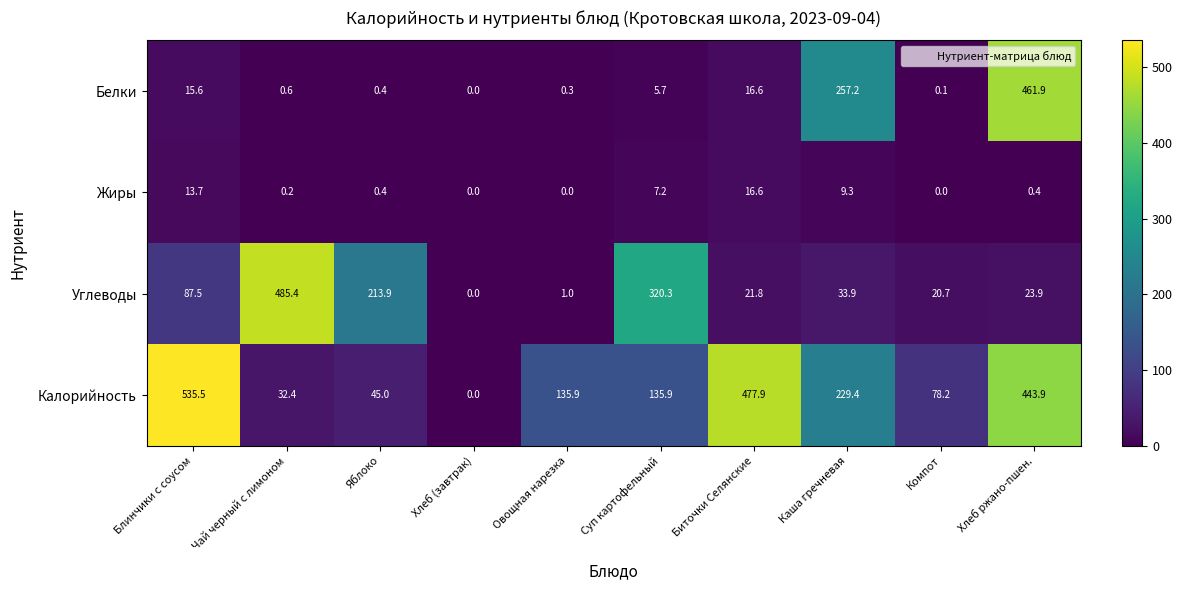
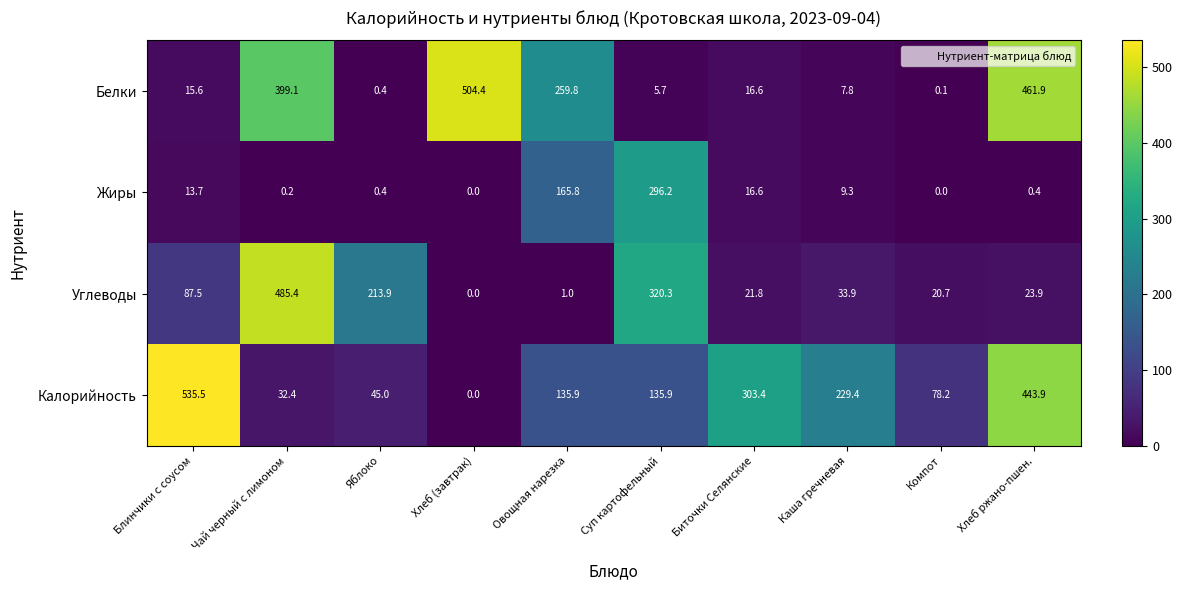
  {
    "Белки": {
      "Блинчики с соусом": 15.6,
-     "Чай черный с лимоном": 0.6,
+     "Чай черный с лимоном": 399.1,
      "Яблоко": 0.4,
-     "Хлеб (завтрак)": 0.0,
-     "Овощная нарезка": 0.3,
+     "Хлеб (завтрак)": 504.4,
+     "Овощная нарезка": 259.8,
      "Суп картофельный": 5.7,
      "Биточки Селянские": 16.6,
-     "Каша гречневая": 257.2,
+     "Каша гречневая": 7.8,
      "Компот": 0.1,
      "Хлеб ржано-пшен.": 461.9
    },
    "Жиры": {
      "Блинчики с соусом": 13.7,
      "Чай черный с лимоном": 0.2,
      "Яблоко": 0.4,
      "Хлеб (завтрак)": 0.0,
-     "Овощная нарезка": 0.0,
-     "Суп картофельный": 7.2,
+     "Овощная нарезка": 165.8,
+     "Суп картофельный": 296.2,
      "Биточки Селянские": 16.6,
      "Каша гречневая": 9.3,
      "Компот": 0.0,
      "Хлеб ржано-пшен.": 0.4
    },
    "Углеводы": {
      "Блинчики с соусом": 87.5,
      "Чай черный с лимоном": 485.4,
      "Яблоко": 213.9,
      "Хлеб (завтрак)": 0.0,
      "Овощная нарезка": 1.0,
      "Суп картофельный": 320.3,
      "Биточки Селянские": 21.8,
      "Каша гречневая": 33.9,
      "Компот": 20.7,
      "Хлеб ржано-пшен.": 23.9
    },
    "Калорийность": {
      "Блинчики с соусом": 535.5,
      "Чай черный с лимоном": 32.4,
      "Яблоко": 45.0,
      "Хлеб (завтрак)": 0.0,
      "Овощная нарезка": 135.9,
      "Суп картофельный": 135.9,
-     "Биточки Селянские": 477.9,
+     "Биточки Селянские": 303.4,
      "Каша гречневая": 229.4,
      "Компот": 78.2,
      "Хлеб ржано-пшен.": 443.9
    }
  }
